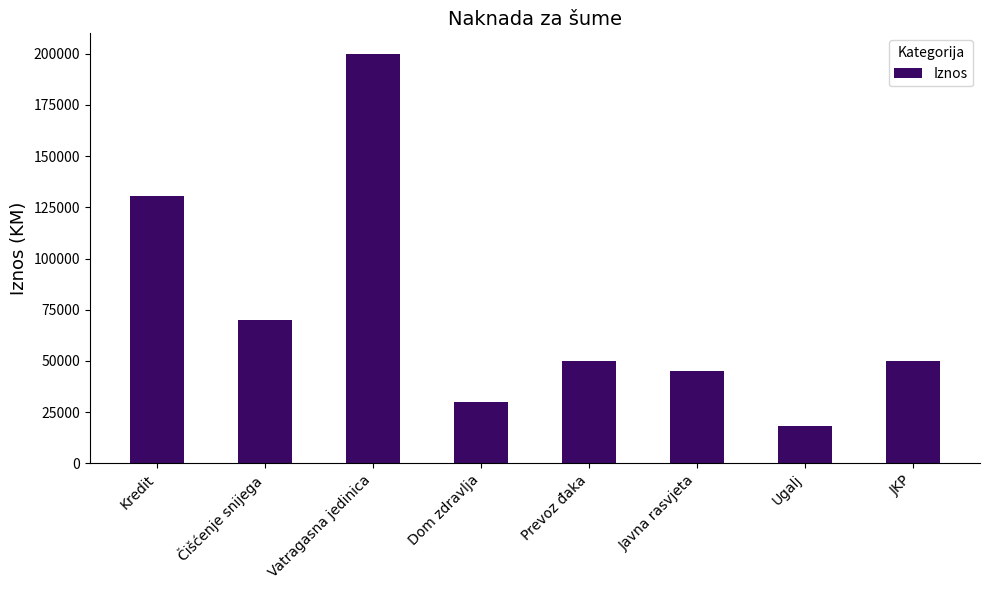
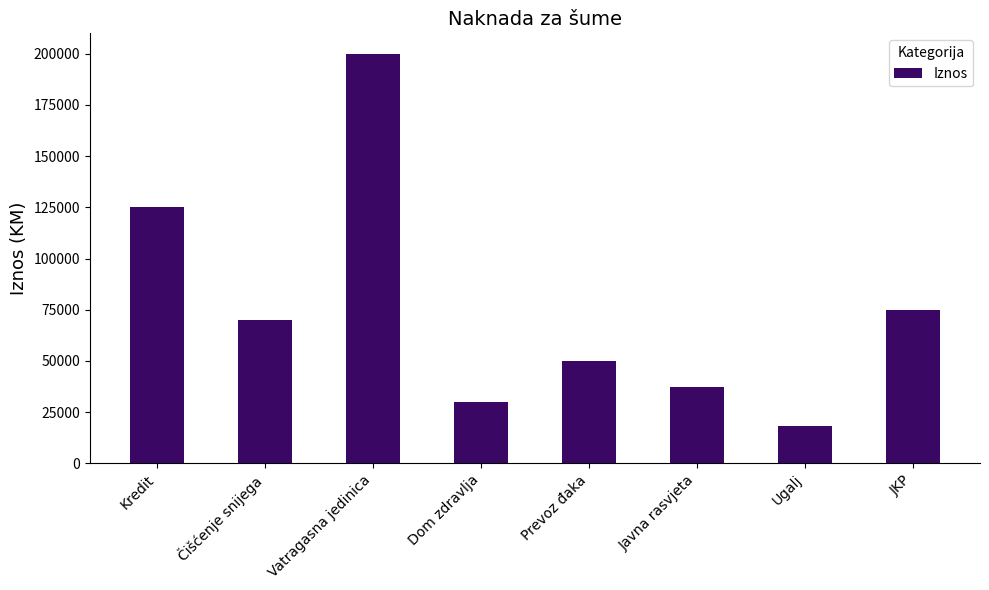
  {
-   "Kredit": 131000,
+   "Kredit": 125000,
    "Čišćenje snijega": 70000,
    "Vatragasna jedinica": 200000,
    "Dom zdravlja": 30000,
    "Prevoz đaka": 50000,
-   "Javna rasvjeta": 45000,
+   "Javna rasvjeta": 37000,
    "Ugalj": 18000,
-   "JKP": 50000
+   "JKP": 75000
  }
